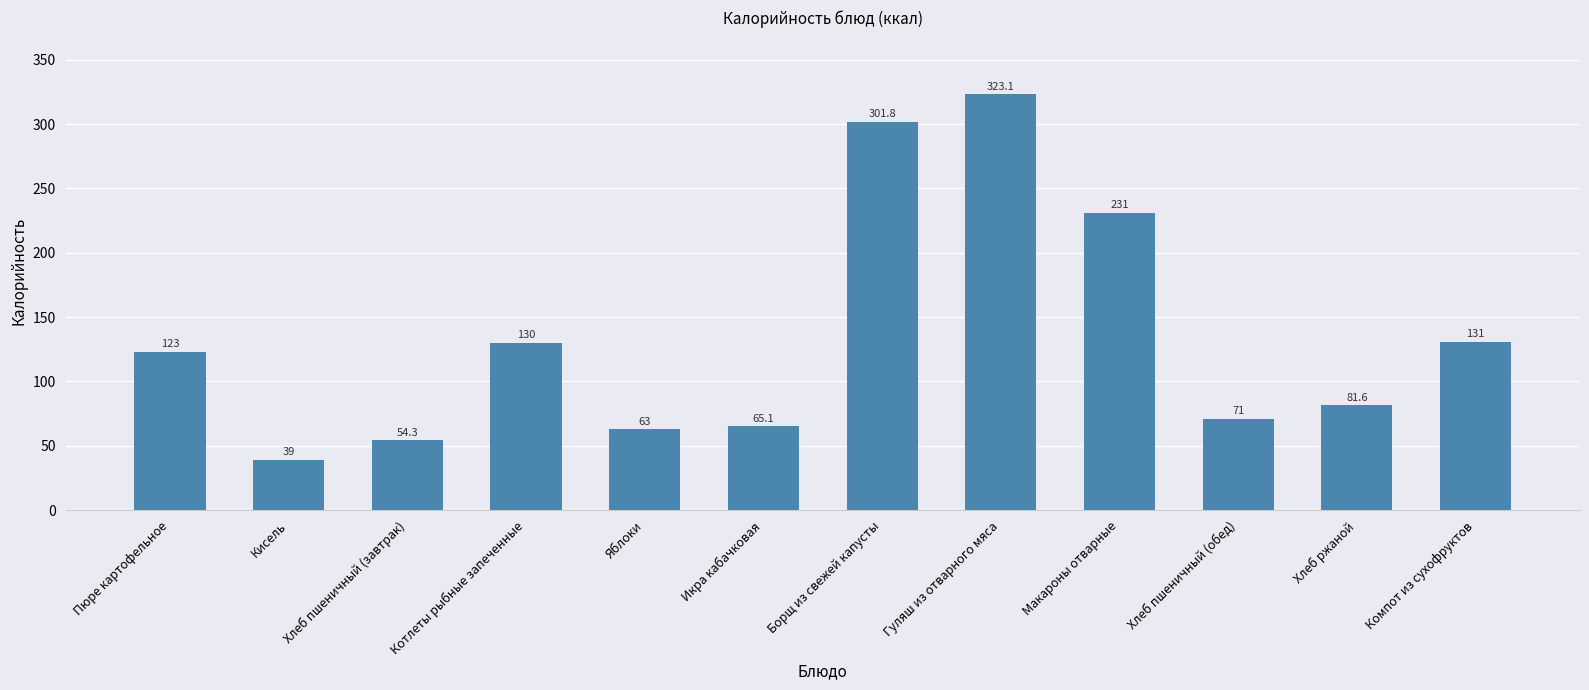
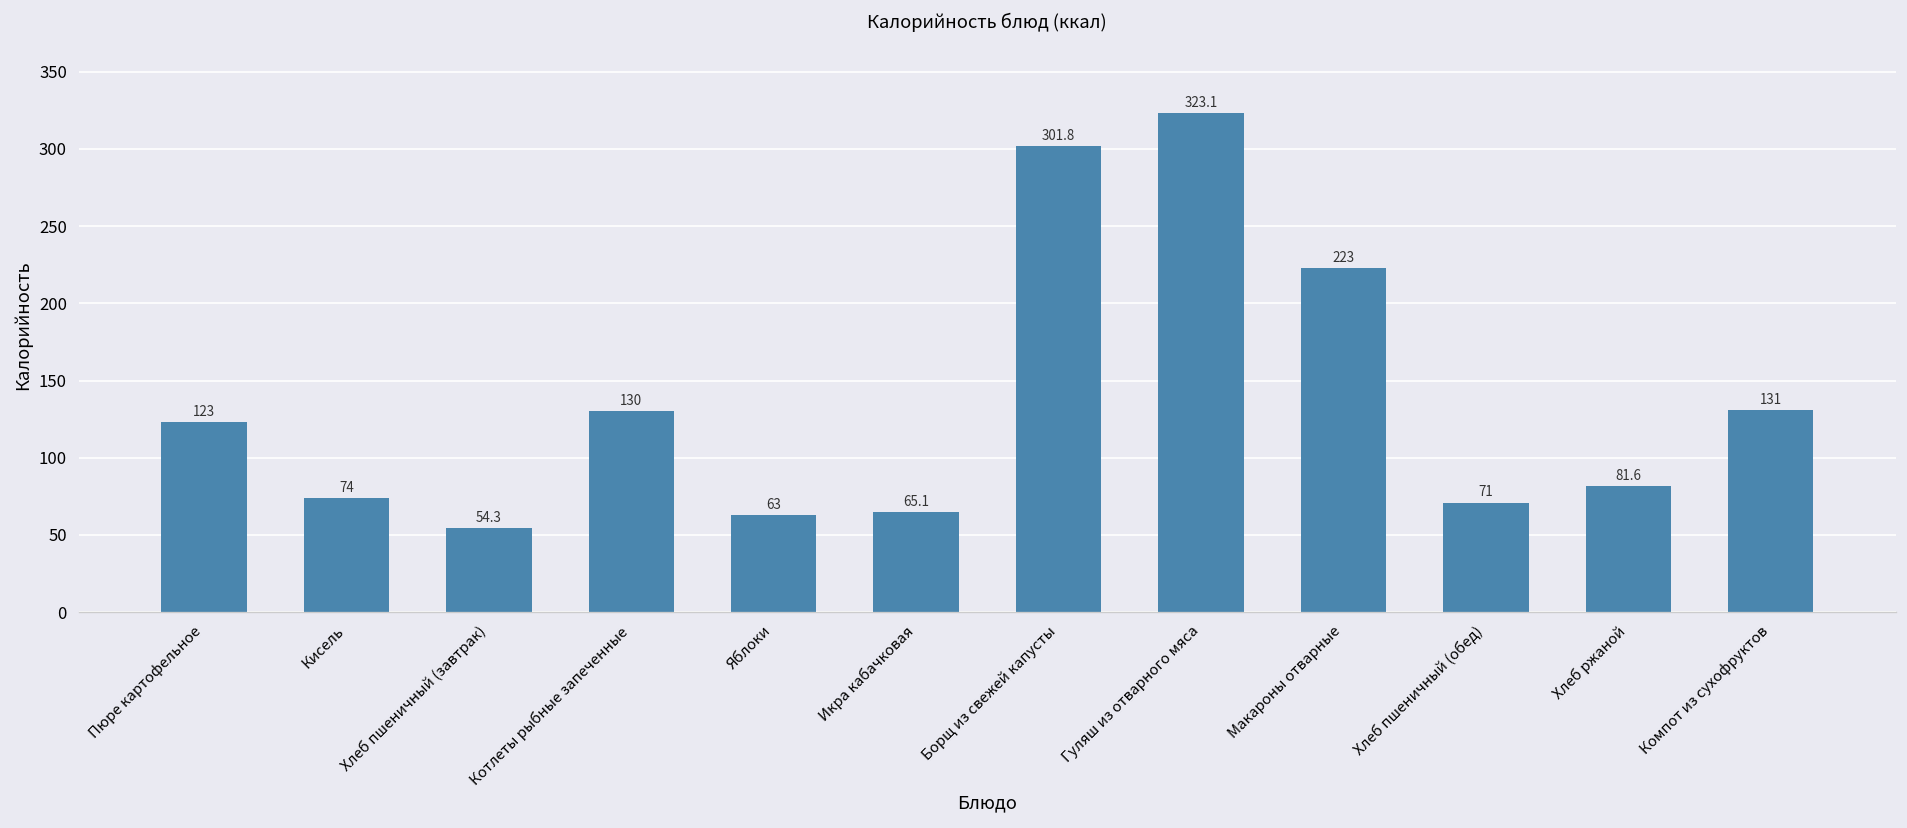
  {
    "Пюре картофельное": 123,
-   "Кисель": 39,
+   "Кисель": 74,
    "Хлеб пшеничный (завтрак)": 54.3,
    "Котлеты рыбные запеченные": 130,
    "Яблоки": 63,
    "Икра кабачковая": 65.1,
    "Борщ из свежей капусты": 301.8,
    "Гуляш из отварного мяса": 323.1,
-   "Макароны отварные": 231,
+   "Макароны отварные": 223,
    "Хлеб пшеничный (обед)": 71,
    "Хлеб ржаной": 81.6,
    "Компот из сухофруктов": 131
  }
